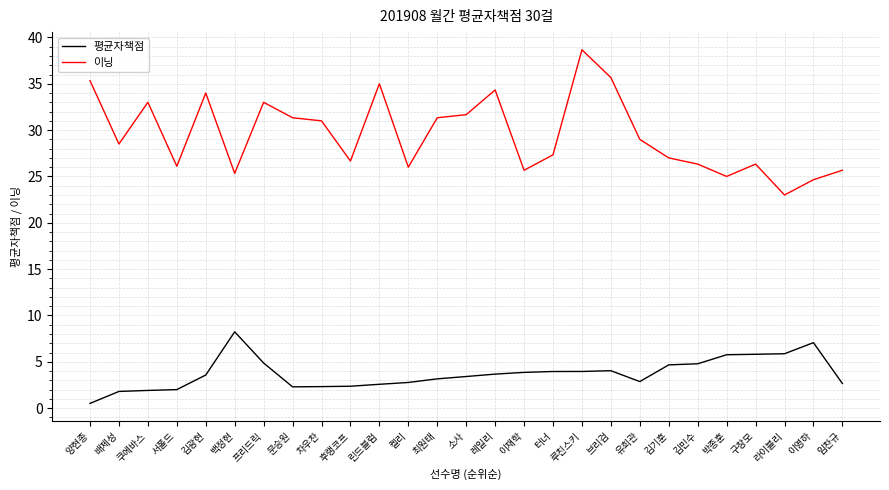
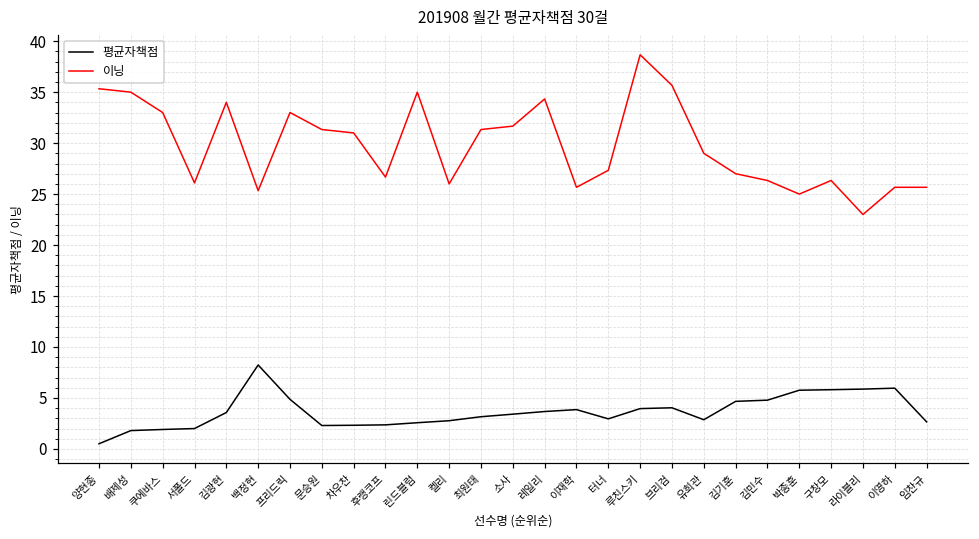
  {
    "평균자책점": {
      "양현종": 1,
      "배제성": 2,
      "쿠에바스": 2,
      "서폴드": 2,
      "김광현": 4,
      "백정현": 8,
      "프리드릭": 5,
      "문승원": 2,
      "차우찬": 2,
      "후랭코프": 2,
      "린드블럼": 3,
      "켈리": 3,
      "최원태": 3,
      "소사": 3,
      "레일리": 4,
      "이재학": 4,
-     "터너": 4,
+     "터너": 3,
      "루친스키": 4,
      "브리검": 4,
      "유희관": 3,
      "김기훈": 5,
      "김민수": 5,
      "박종훈": 6,
      "구창모": 6,
      "라이블리": 6,
-     "이영하": 7,
+     "이영하": 6,
      "임찬규": 3
    },
    "이닝": {
      "양현종": 35,
-     "배제성": 29,
+     "배제성": 35,
      "쿠에바스": 33,
      "서폴드": 26,
      "김광현": 34,
      "백정현": 25,
      "프리드릭": 33,
      "문승원": 31,
      "차우찬": 31,
      "후랭코프": 27,
      "린드블럼": 35,
      "켈리": 26,
      "최원태": 31,
      "소사": 32,
      "레일리": 34,
      "이재학": 26,
      "터너": 27,
      "루친스키": 39,
      "브리검": 36,
      "유희관": 29,
      "김기훈": 27,
      "김민수": 26,
      "박종훈": 25,
      "구창모": 26,
      "라이블리": 23,
-     "이영하": 25,
+     "이영하": 26,
      "임찬규": 26
    }
  }
